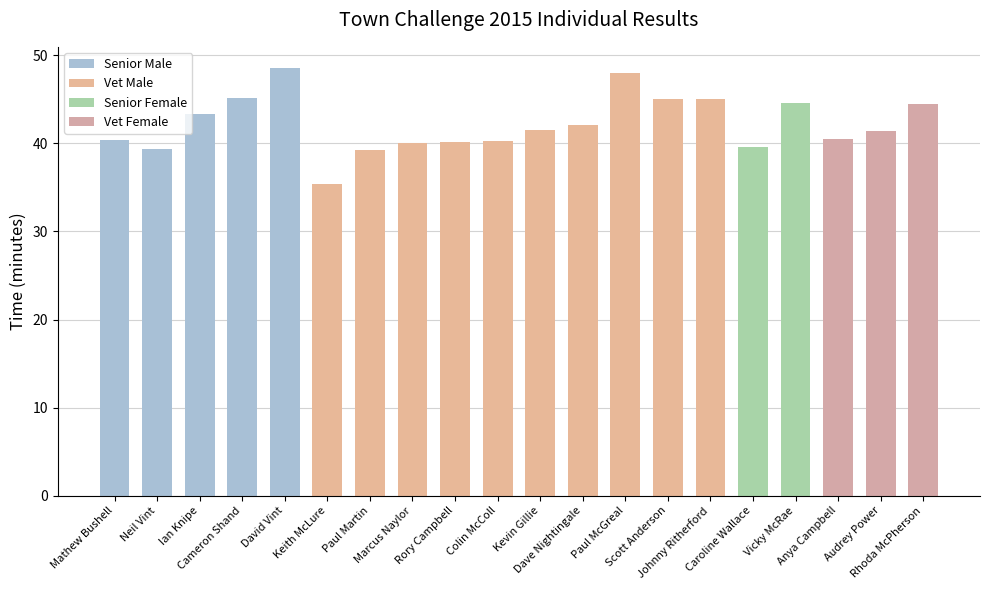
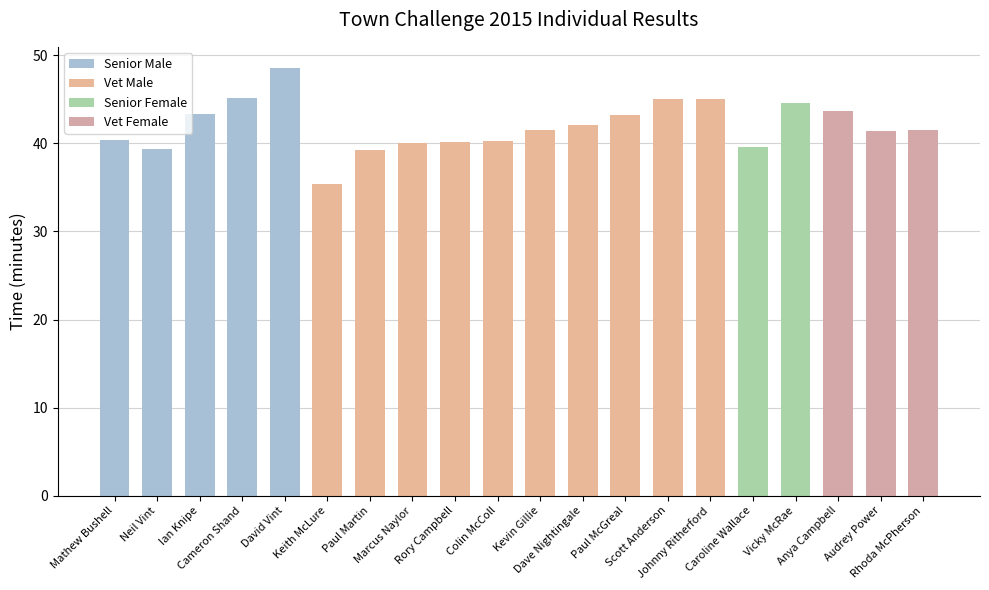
  {
    "Mathew Bushell": 40,
    "Neil Vint": 39,
    "Ian Knipe": 43,
    "Cameron Shand": 45,
    "David Vint": 49,
    "Keith McLure": 35,
    "Paul Martin": 39,
    "Marcus Naylor": 40,
    "Rory Campbell": 40,
    "Colin McColl": 40,
    "Kevin Gillie": 41,
    "Dave Nightingale": 42,
-   "Paul McGreal": 48,
+   "Paul McGreal": 43,
    "Scott Anderson": 45,
    "Johnny Ritherford": 45,
    "Caroline Wallace": 40,
    "Vicky McRae": 45,
-   "Anya Campbell": 41,
+   "Anya Campbell": 44,
    "Audrey Power": 41,
-   "Rhoda McPherson": 45
+   "Rhoda McPherson": 41
  }
